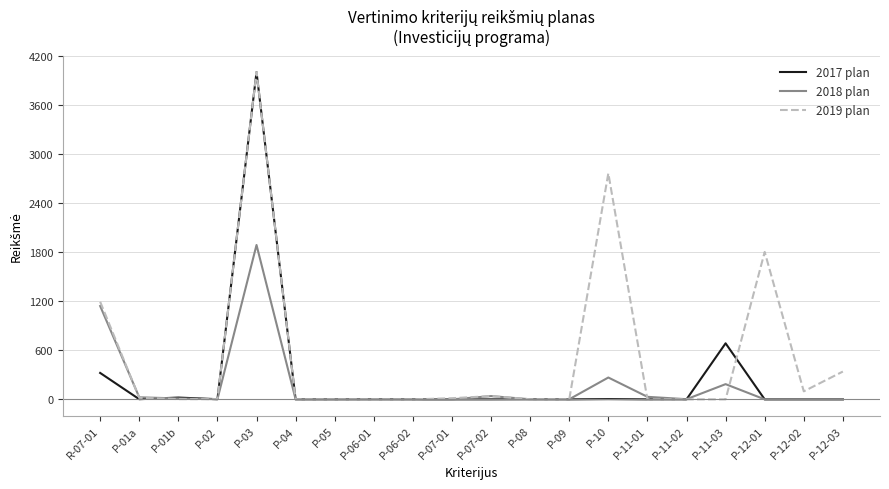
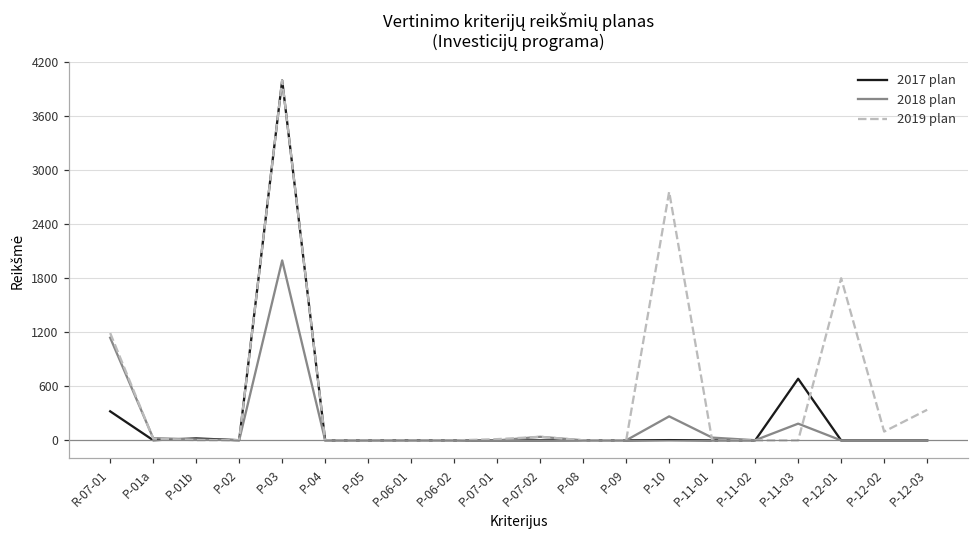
  {
    "2017 plan": {
      "R-07-01": 300,
      "P-07-02": 0,
      "P-10": 0,
      "P-11-03": 700
    },
    "2018 plan": {
      "R-07-01": 1100,
-     "P-03": 1900,
+     "P-03": 2000,
      "P-10": 300,
      "P-11-01": 0,
      "P-11-03": 200
    },
    "2019 plan": {
      "R-07-01": 1200,
      "P-10": 2800,
      "P-11-03": 0,
      "P-12-01": 1800,
      "P-12-02": 100,
      "P-12-03": 300
    }
  }
